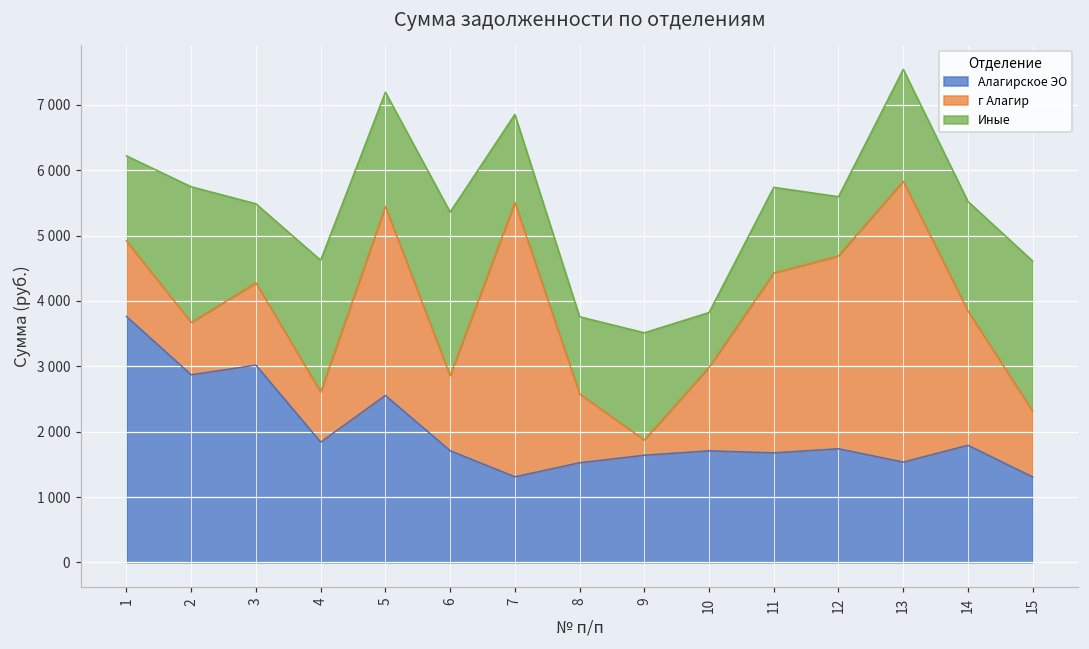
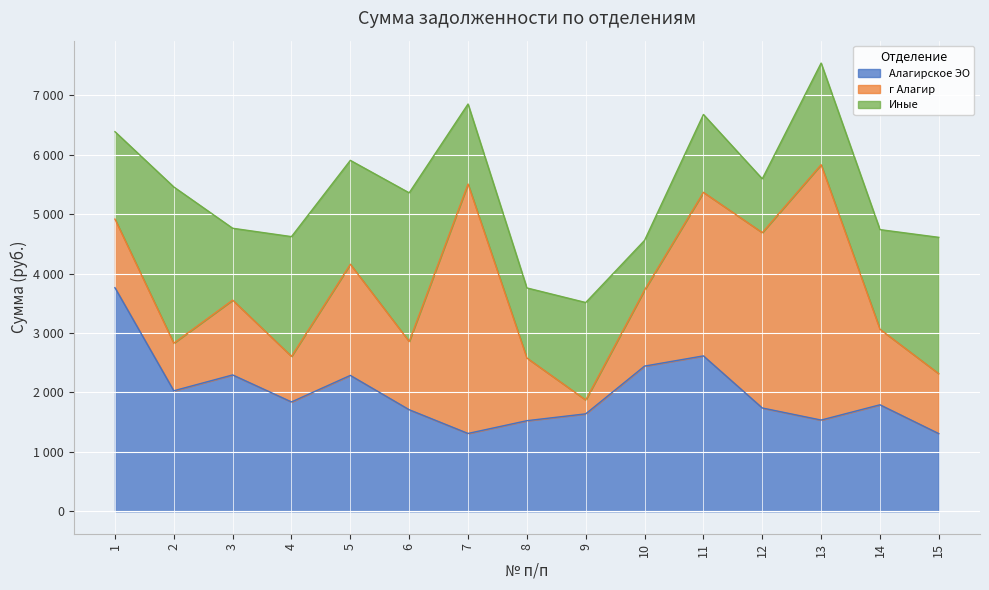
  {
    "Алагирское ЭО": {
      "1": 3800,
-     "2": 2900,
-     "3": 3000,
+     "2": 2000,
+     "3": 2300,
      "4": 1800,
-     "5": 2600,
+     "5": 2300,
      "6": 1700,
      "7": 1300,
      "8": 1500,
      "9": 1600,
-     "10": 1700,
-     "11": 1700,
+     "10": 2400,
+     "11": 2600,
      "12": 1700,
      "13": 1500,
      "14": 1800,
      "15": 1300
    },
    "г Алагир": {
      "1": 1200,
      "2": 800,
      "3": 1300,
      "4": 800,
-     "5": 2900,
+     "5": 1900,
      "6": 1100,
      "7": 4200,
      "8": 1100,
      "9": 200,
      "10": 1300,
      "11": 2800,
      "12": 3000,
      "13": 4300,
-     "14": 2100,
+     "14": 1300,
      "15": 1000
    },
    "Иные": {
-     "1": 1300,
-     "2": 2100,
+     "1": 1500,
+     "2": 2600,
      "3": 1200,
      "4": 2000,
      "5": 1700,
      "6": 2500,
      "7": 1300,
      "8": 1200,
      "9": 1600,
      "10": 800,
      "11": 1300,
      "12": 900,
      "13": 1700,
      "14": 1700,
      "15": 2300
    }
  }
